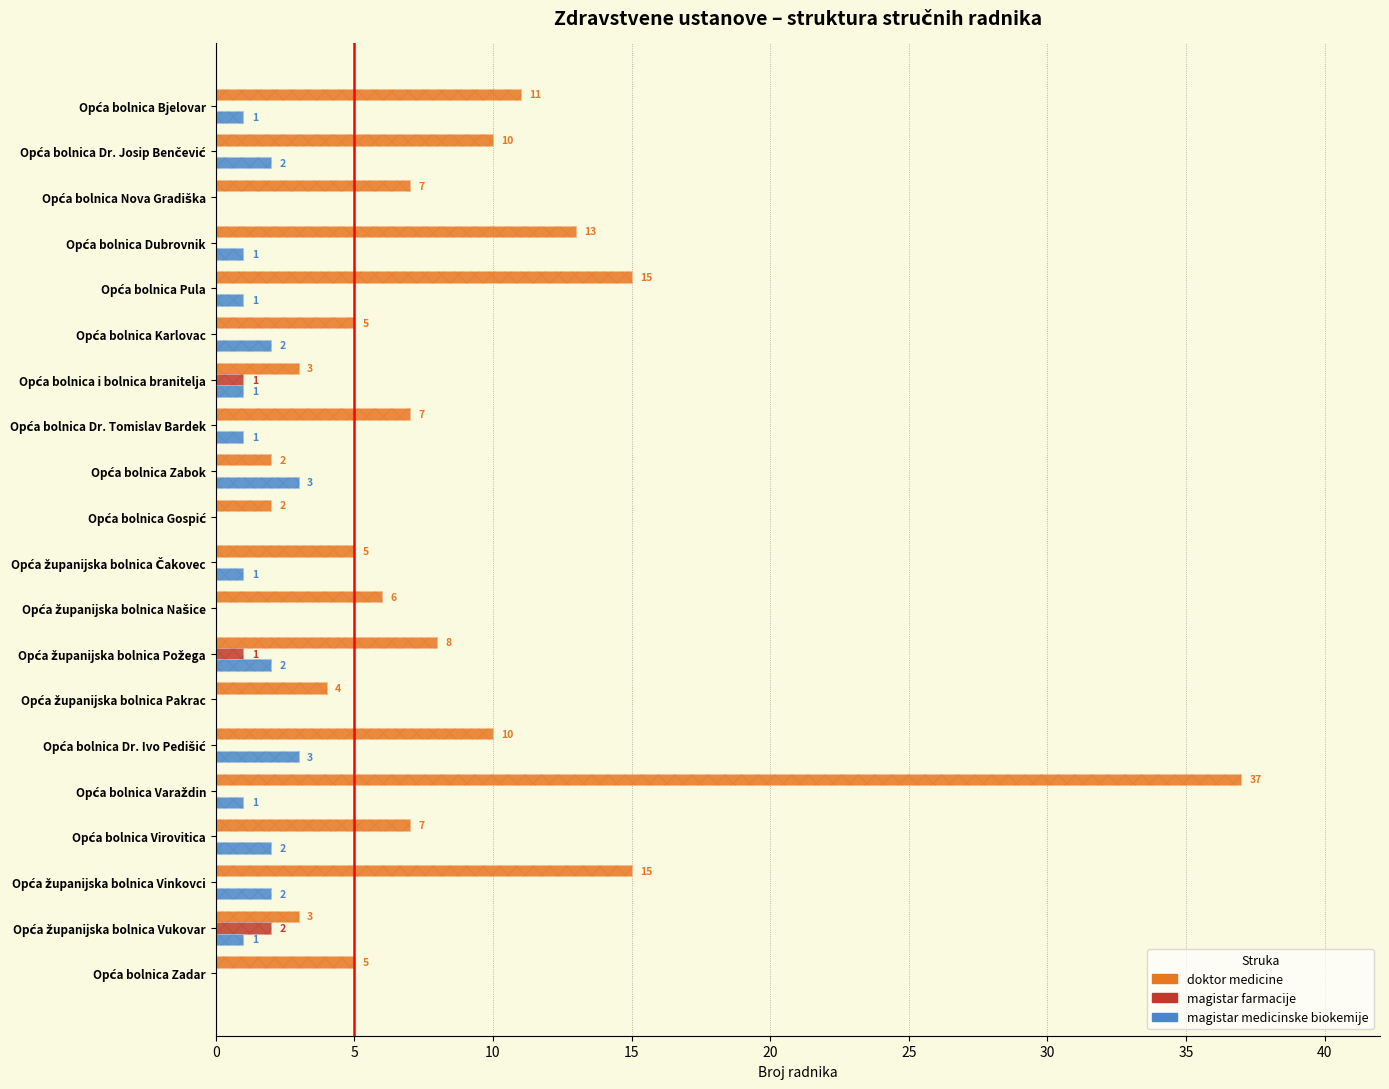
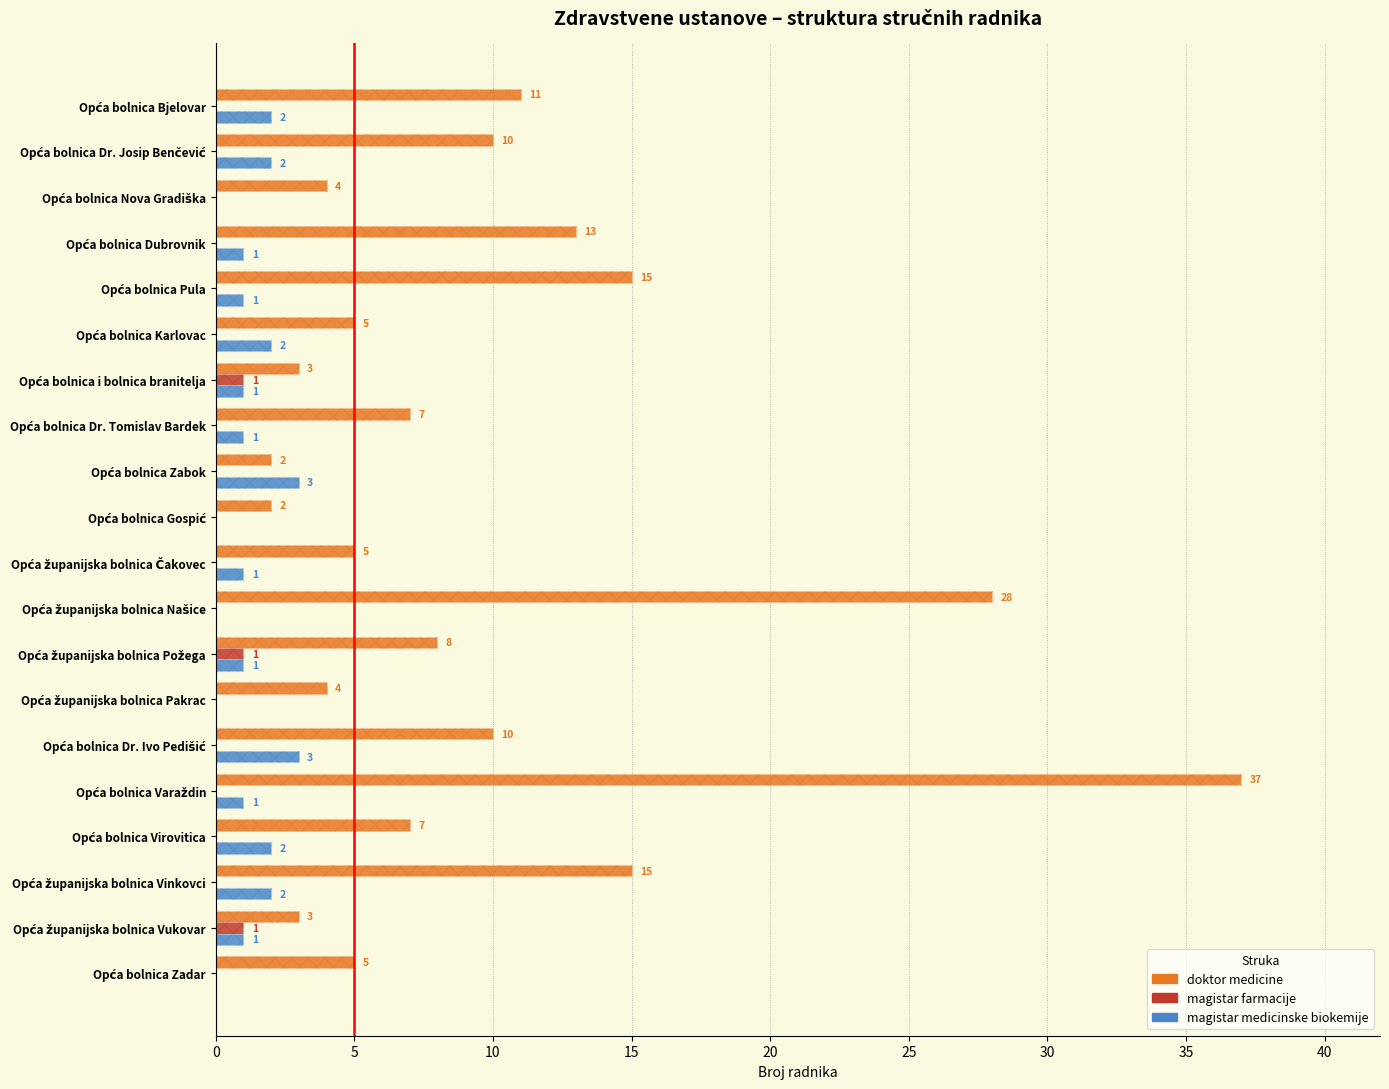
  {
    "doktor medicine": {
      "Opća bolnica Bjelovar": 11,
      "Opća bolnica Dr. Josip Benčević": 10,
-     "Opća bolnica Nova Gradiška": 7,
+     "Opća bolnica Nova Gradiška": 4,
      "Opća bolnica Dubrovnik": 13,
      "Opća bolnica Pula": 15,
      "Opća bolnica Karlovac": 5,
      "Opća bolnica i bolnica branitelja": 3,
      "Opća bolnica Dr. Tomislav Bardek": 7,
      "Opća bolnica Zabok": 2,
      "Opća bolnica Gospić": 2,
      "Opća županijska bolnica Čakovec": 5,
-     "Opća županijska bolnica Našice": 6,
+     "Opća županijska bolnica Našice": 28,
      "Opća županijska bolnica Požega": 8,
      "Opća županijska bolnica Pakrac": 4,
      "Opća bolnica Dr. Ivo Pedišić": 10,
      "Opća bolnica Varaždin": 37,
      "Opća bolnica Virovitica": 7,
      "Opća županijska bolnica Vinkovci": 15,
      "Opća županijska bolnica Vukovar": 3,
      "Opća bolnica Zadar": 5
    },
    "magistar farmacije": {
      "Opća bolnica i bolnica branitelja": 1,
      "Opća županijska bolnica Požega": 1,
-     "Opća županijska bolnica Vukovar": 2
+     "Opća županijska bolnica Vukovar": 1
    },
    "magistar medicinske biokemije": {
-     "Opća bolnica Bjelovar": 1,
+     "Opća bolnica Bjelovar": 2,
      "Opća bolnica Dr. Josip Benčević": 2,
      "Opća bolnica Dubrovnik": 1,
      "Opća bolnica Pula": 1,
      "Opća bolnica Karlovac": 2,
      "Opća bolnica i bolnica branitelja": 1,
      "Opća bolnica Dr. Tomislav Bardek": 1,
      "Opća bolnica Zabok": 3,
      "Opća županijska bolnica Čakovec": 1,
-     "Opća županijska bolnica Požega": 2,
+     "Opća županijska bolnica Požega": 1,
      "Opća bolnica Dr. Ivo Pedišić": 3,
      "Opća bolnica Varaždin": 1,
      "Opća bolnica Virovitica": 2,
      "Opća županijska bolnica Vinkovci": 2,
      "Opća županijska bolnica Vukovar": 1
    }
  }
